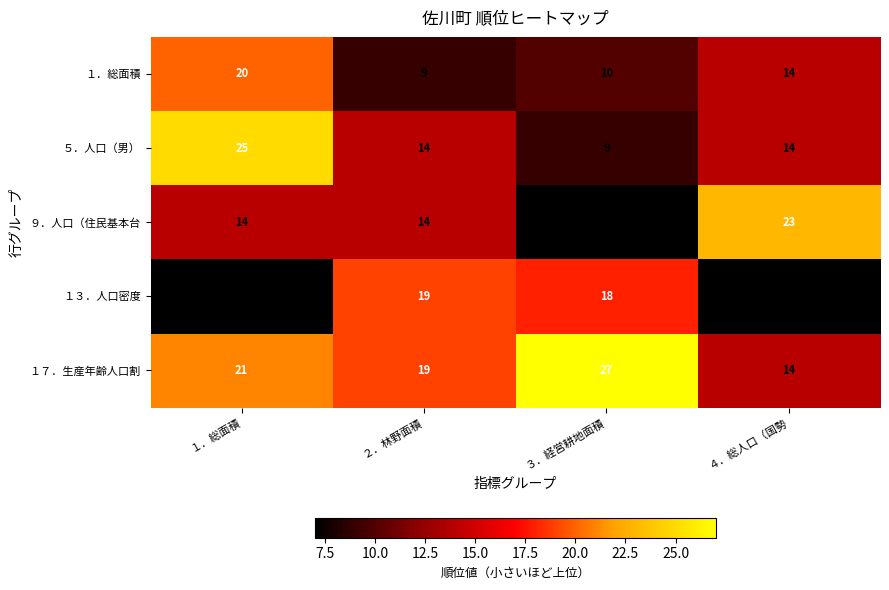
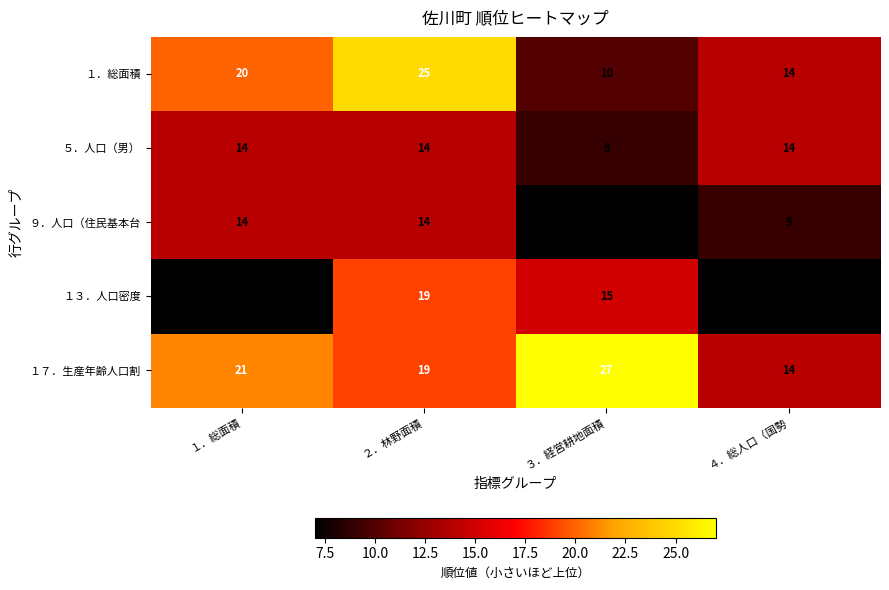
  {
    "１．総面積": {
      "１．総面積": 20,
-     "２．林野面積": 9,
+     "２．林野面積": 25,
      "３．経営耕地面積": 10,
      "４．総人口（国勢": 14
    },
    "５．人口（男）": {
-     "１．総面積": 25,
+     "１．総面積": 14,
      "２．林野面積": 14,
      "３．経営耕地面積": 9,
      "４．総人口（国勢": 14
    },
    "９．人口（住民基本台": {
      "１．総面積": 14,
      "２．林野面積": 14,
-     "４．総人口（国勢": 23
+     "４．総人口（国勢": 9
    },
    "１３．人口密度": {
      "２．林野面積": 19,
-     "３．経営耕地面積": 18
+     "３．経営耕地面積": 15
    },
    "１７．生産年齢人口割": {
      "１．総面積": 21,
      "２．林野面積": 19,
      "３．経営耕地面積": 27,
      "４．総人口（国勢": 14
    }
  }
